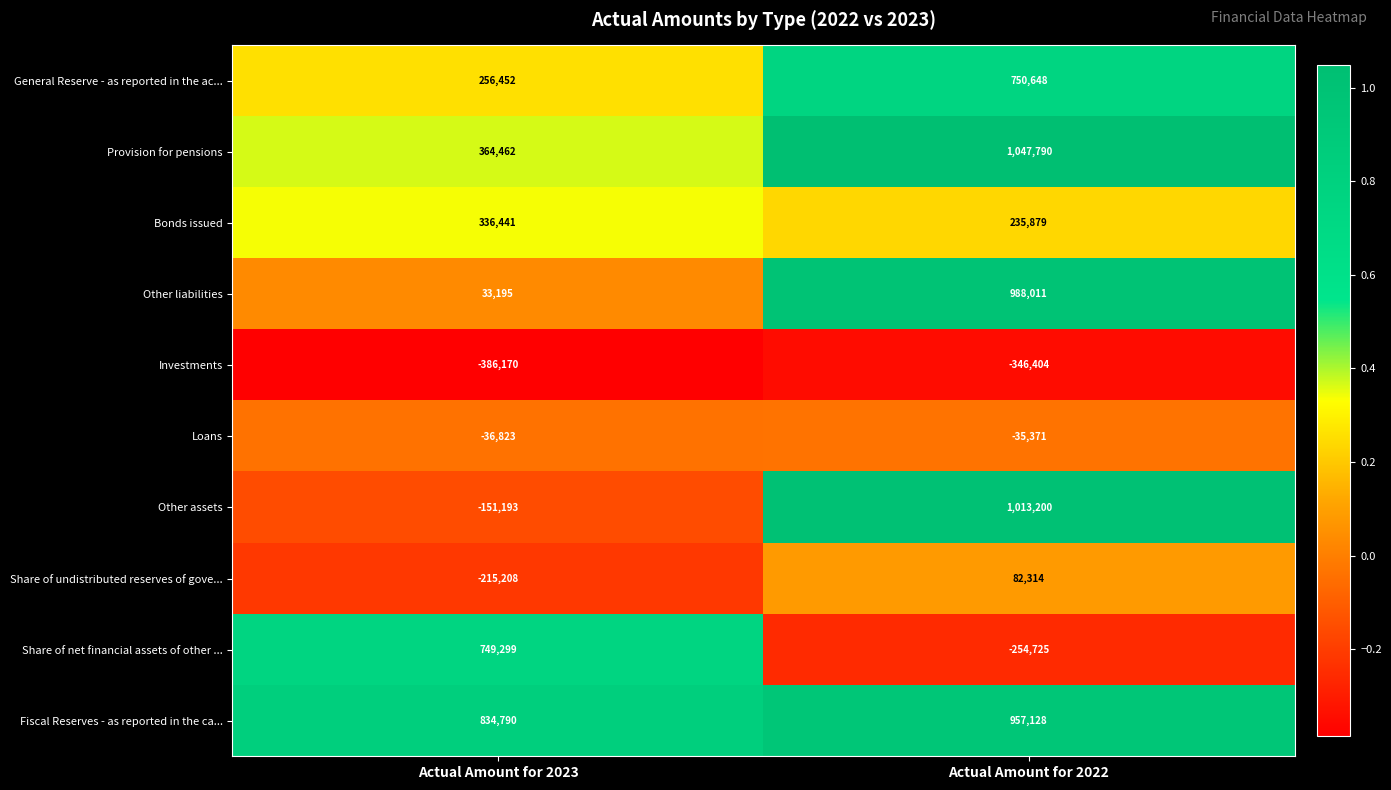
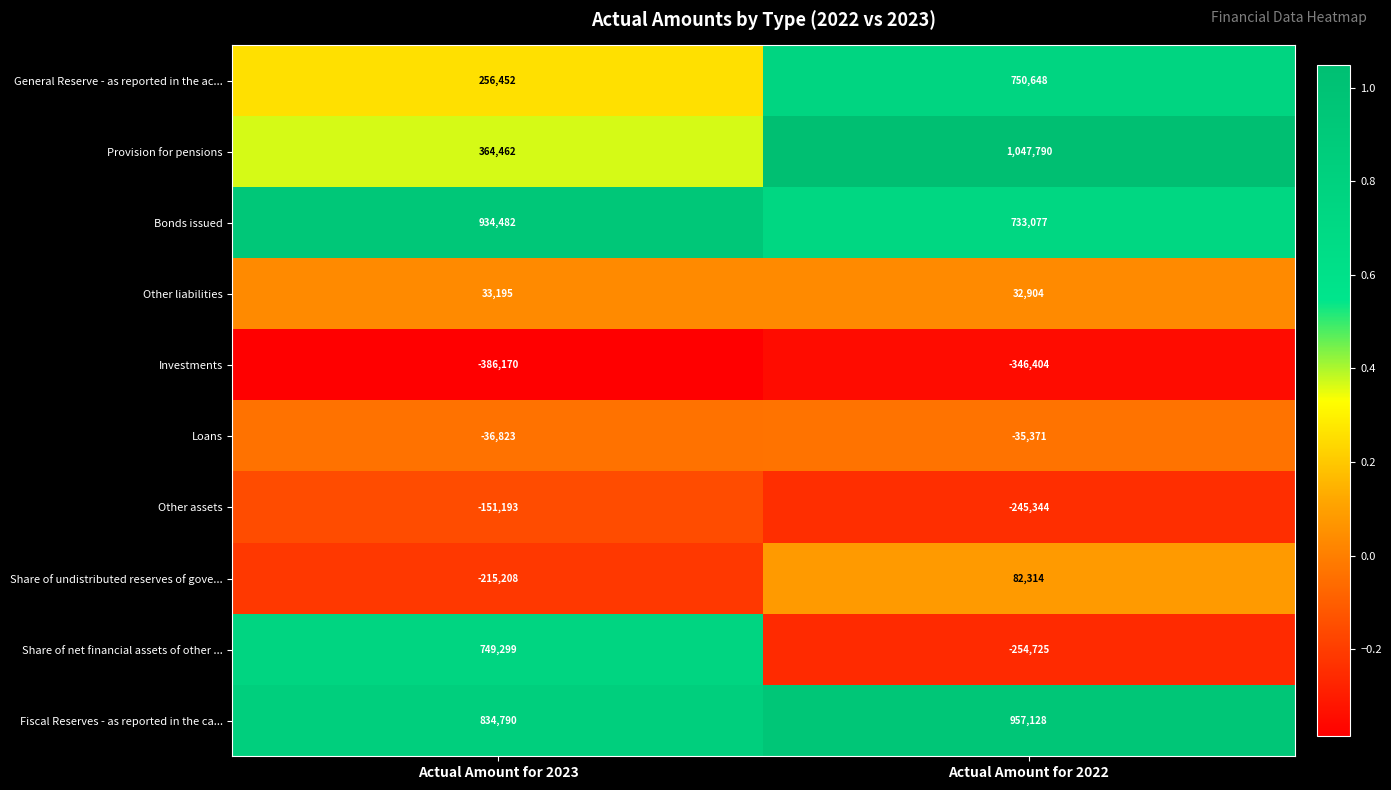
  {
    "General Reserve - as reported in the ac...": {
      "Actual Amount for 2023": "256,452",
      "Actual Amount for 2022": "750,648"
    },
    "Provision for pensions": {
      "Actual Amount for 2023": "364,462",
      "Actual Amount for 2022": "1,047,790"
    },
    "Bonds issued": {
-     "Actual Amount for 2023": "336,441",
-     "Actual Amount for 2022": "235,879"
+     "Actual Amount for 2023": "934,482",
+     "Actual Amount for 2022": "733,077"
    },
    "Other liabilities": {
      "Actual Amount for 2023": "33,195",
-     "Actual Amount for 2022": "988,011"
+     "Actual Amount for 2022": "32,904"
    },
    "Investments": {
      "Actual Amount for 2023": "-386,170",
      "Actual Amount for 2022": "-346,404"
    },
    "Loans": {
      "Actual Amount for 2023": "-36,823",
      "Actual Amount for 2022": "-35,371"
    },
    "Other assets": {
      "Actual Amount for 2023": "-151,193",
-     "Actual Amount for 2022": "1,013,200"
+     "Actual Amount for 2022": "-245,344"
    },
    "Share of undistributed reserves of gove...": {
      "Actual Amount for 2023": "-215,208",
      "Actual Amount for 2022": "82,314"
    },
    "Share of net financial assets of other ...": {
      "Actual Amount for 2023": "749,299",
      "Actual Amount for 2022": "-254,725"
    },
    "Fiscal Reserves - as reported in the ca...": {
      "Actual Amount for 2023": "834,790",
      "Actual Amount for 2022": "957,128"
    }
  }
